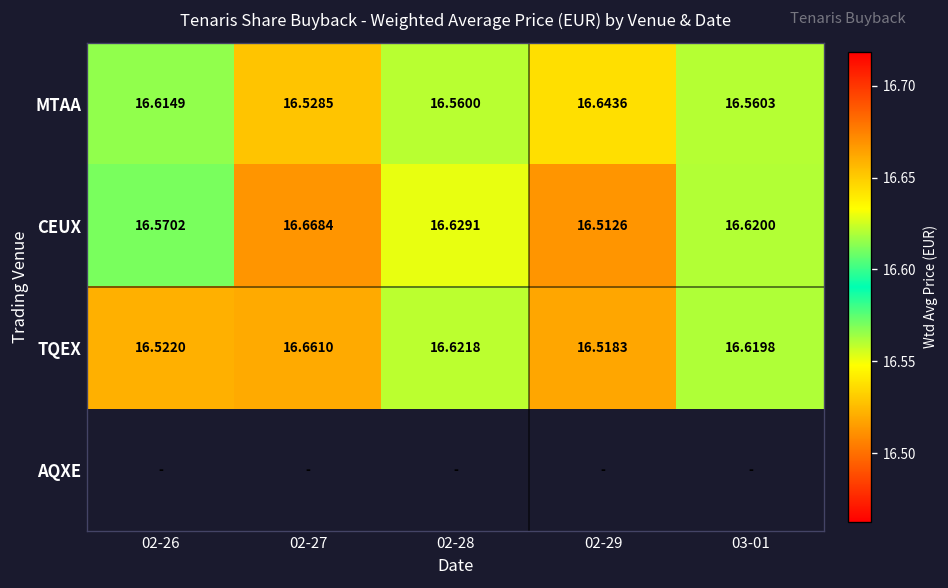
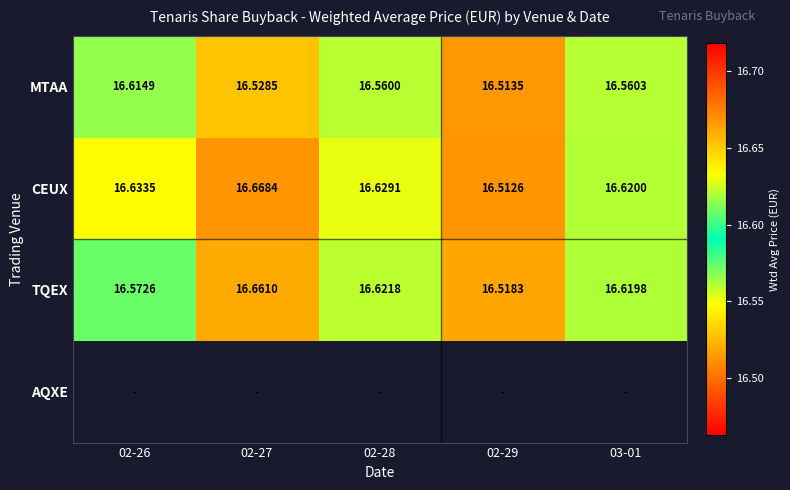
  {
    "MTAA": {
      "02-26": 16.6149,
      "02-27": 16.5285,
      "02-28": 16.5600,
-     "02-29": 16.6436,
+     "02-29": 16.5135,
      "03-01": 16.5603
    },
    "CEUX": {
-     "02-26": 16.5702,
+     "02-26": 16.6335,
      "02-27": 16.6684,
      "02-28": 16.6291,
      "02-29": 16.5126,
      "03-01": 16.6200
    },
    "TQEX": {
-     "02-26": 16.5220,
+     "02-26": 16.5726,
      "02-27": 16.6610,
      "02-28": 16.6218,
      "02-29": 16.5183,
      "03-01": 16.6198
    }
  }
